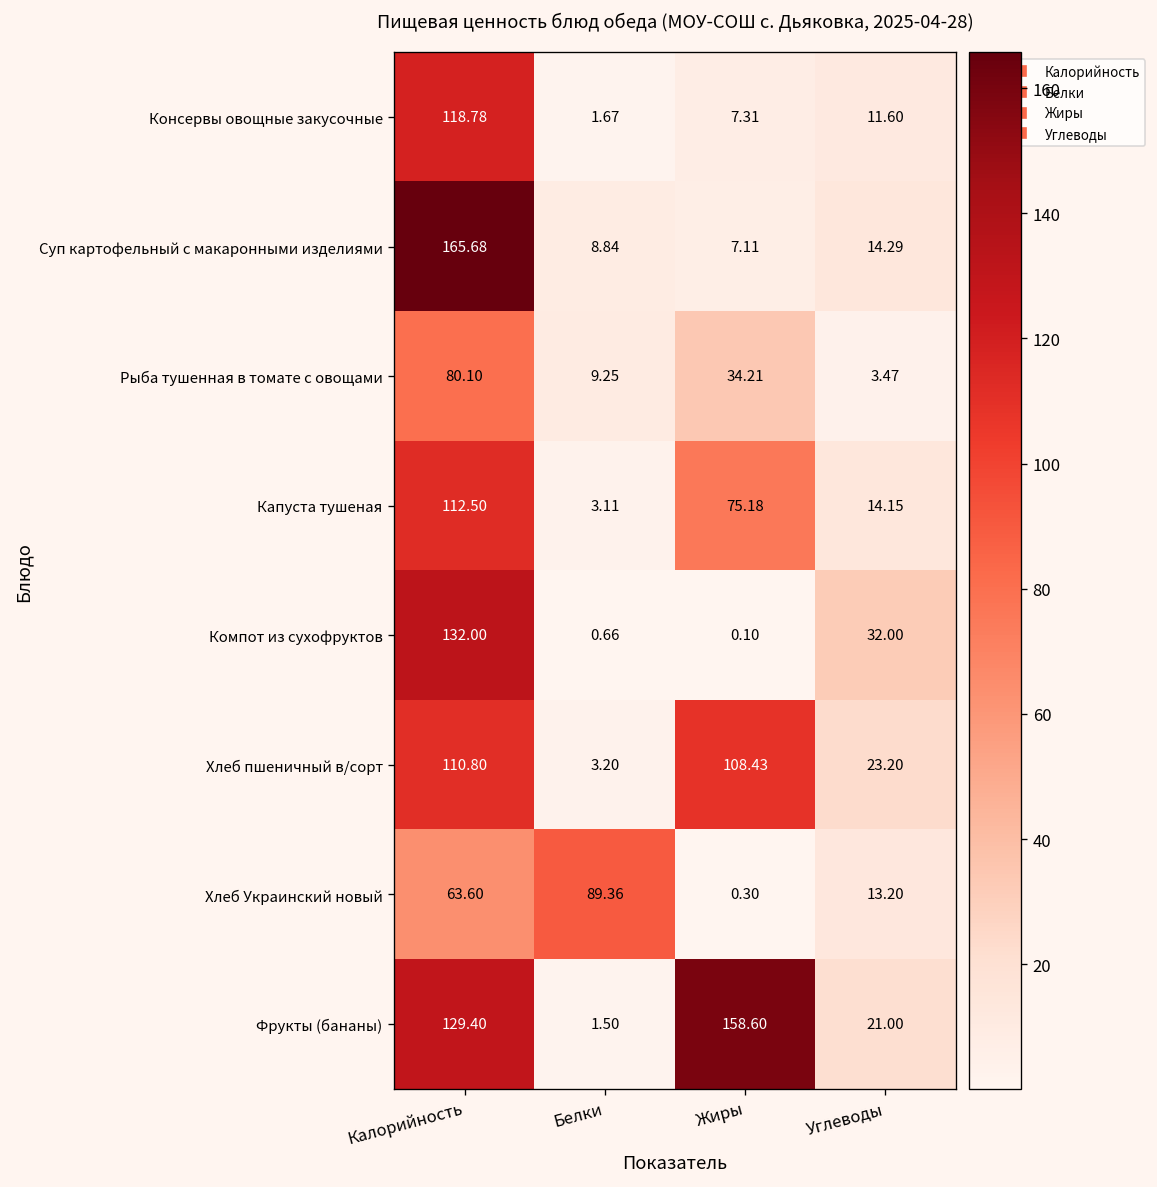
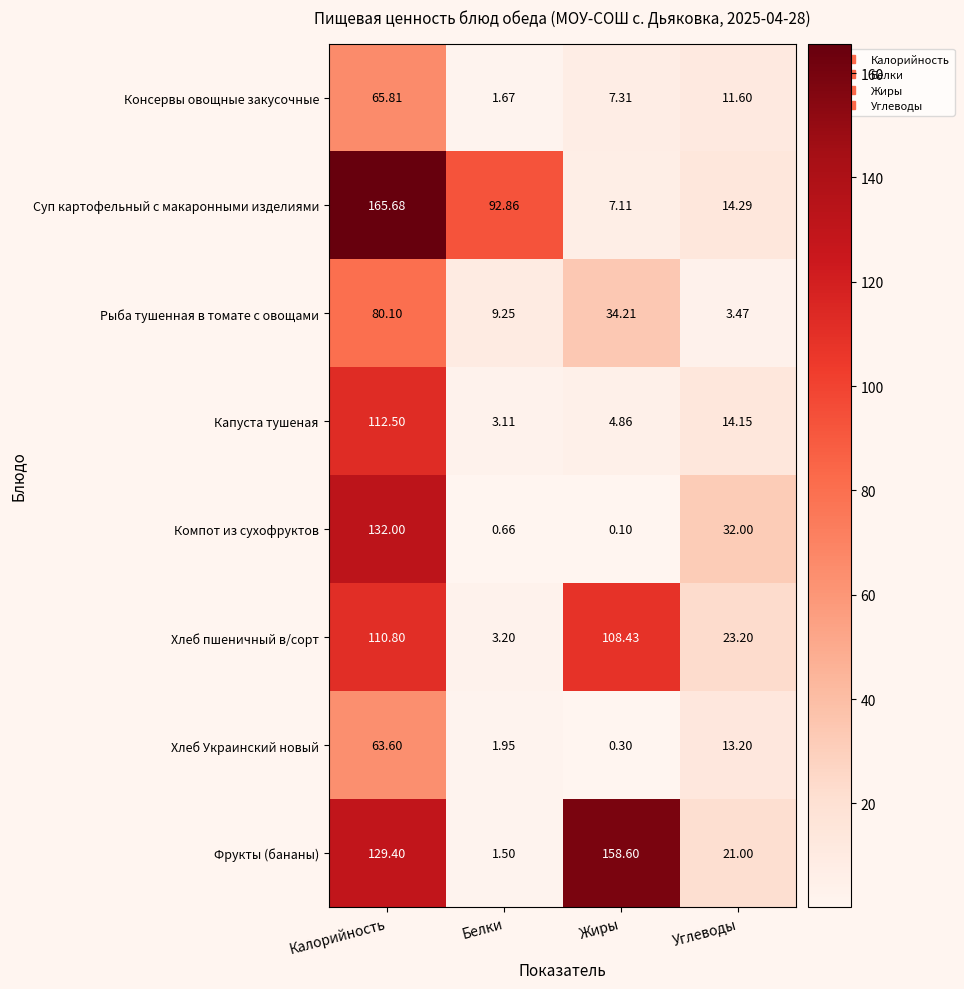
  {
    "Консервы овощные закусочные": {
-     "Калорийность": 118.78,
+     "Калорийность": 65.81,
      "Белки": 1.67,
      "Жиры": 7.31,
      "Углеводы": 11.60
    },
    "Суп картофельный с макаронными изделиями": {
      "Калорийность": 165.68,
-     "Белки": 8.84,
+     "Белки": 92.86,
      "Жиры": 7.11,
      "Углеводы": 14.29
    },
    "Рыба тушенная в томате с овощами": {
      "Калорийность": 80.10,
      "Белки": 9.25,
      "Жиры": 34.21,
      "Углеводы": 3.47
    },
    "Капуста тушеная": {
      "Калорийность": 112.50,
      "Белки": 3.11,
-     "Жиры": 75.18,
+     "Жиры": 4.86,
      "Углеводы": 14.15
    },
    "Компот из сухофруктов": {
      "Калорийность": 132.00,
      "Белки": 0.66,
      "Жиры": 0.10,
      "Углеводы": 32.00
    },
    "Хлеб пшеничный в/сорт": {
      "Калорийность": 110.80,
      "Белки": 3.20,
      "Жиры": 108.43,
      "Углеводы": 23.20
    },
    "Хлеб Украинский новый": {
      "Калорийность": 63.60,
-     "Белки": 89.36,
+     "Белки": 1.95,
      "Жиры": 0.30,
      "Углеводы": 13.20
    },
    "Фрукты (бананы)": {
      "Калорийность": 129.40,
      "Белки": 1.50,
      "Жиры": 158.60,
      "Углеводы": 21.00
    }
  }
